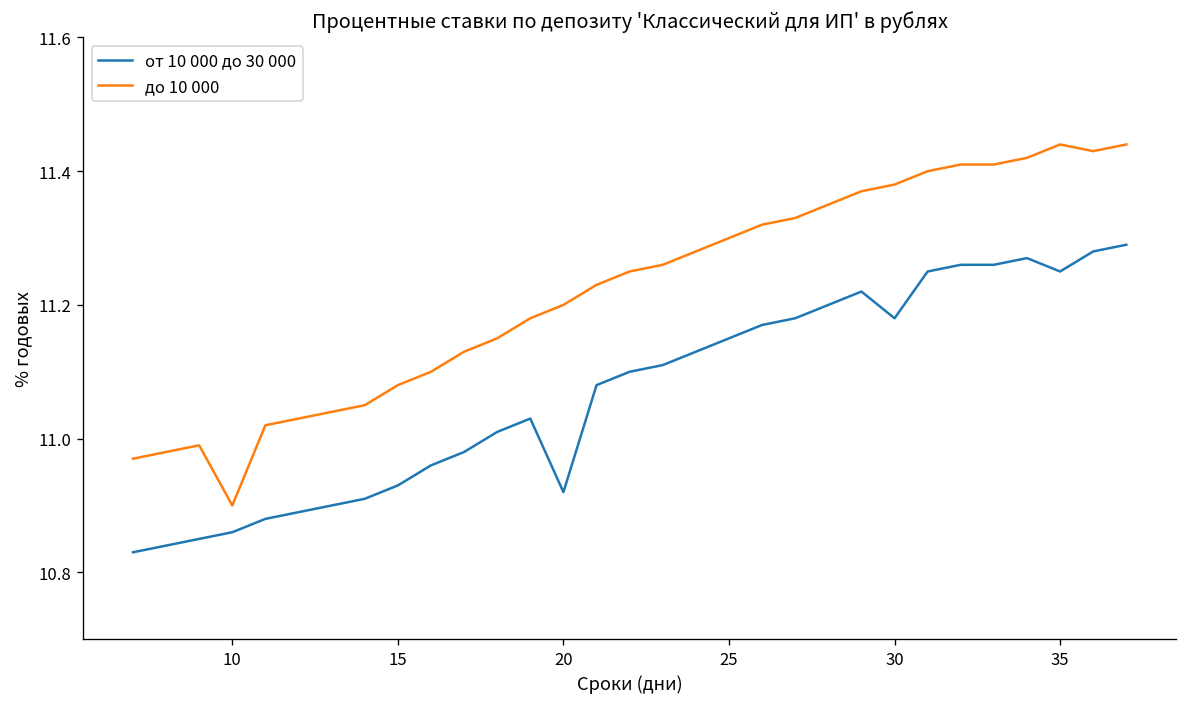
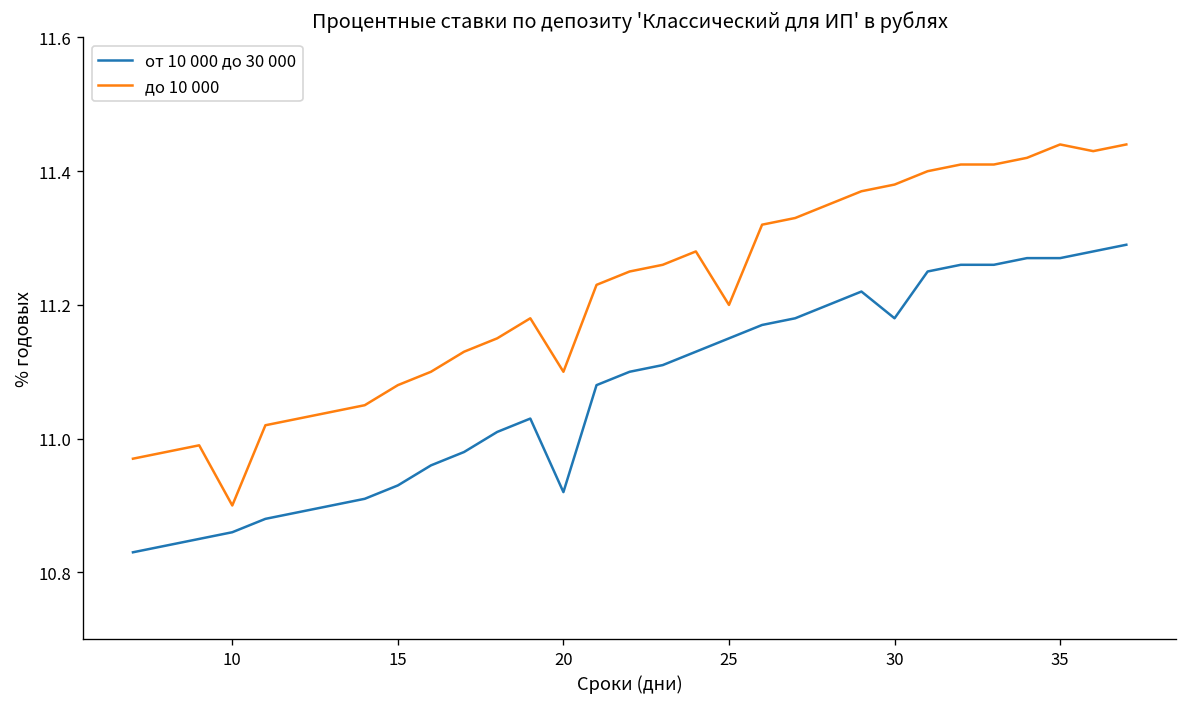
  {
    "от 10 000 до 30 000": {
      "10": 10.86,
      "15": 10.93,
      "20": 10.92,
      "25": 11.15,
      "30": 11.18,
-     "35": 11.25
+     "35": 11.27
    },
    "до 10 000": {
      "10": 10.9,
      "15": 11.08,
-     "20": 11.2,
-     "25": 11.3,
+     "20": 11.1,
+     "25": 11.2,
      "30": 11.38,
      "35": 11.44
    }
  }
